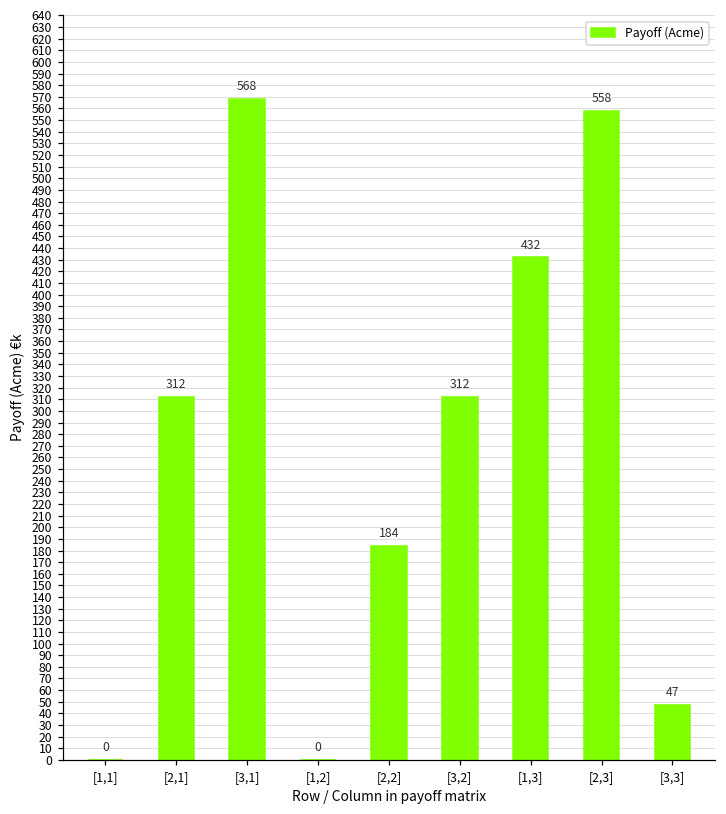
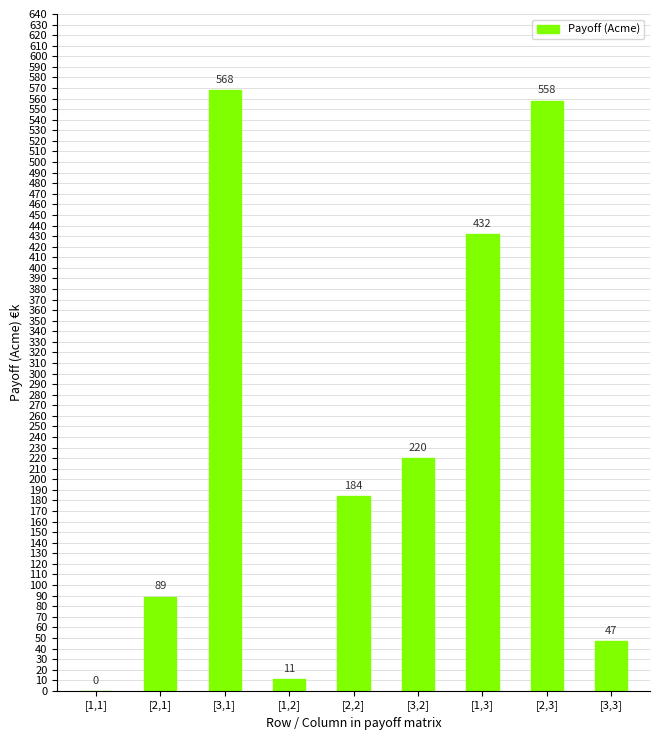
  {
    "[1,1]": 0,
-   "[2,1]": 312,
+   "[2,1]": 89,
    "[3,1]": 568,
-   "[1,2]": 0,
+   "[1,2]": 11,
    "[2,2]": 184,
-   "[3,2]": 312,
+   "[3,2]": 220,
    "[1,3]": 432,
    "[2,3]": 558,
    "[3,3]": 47
  }
